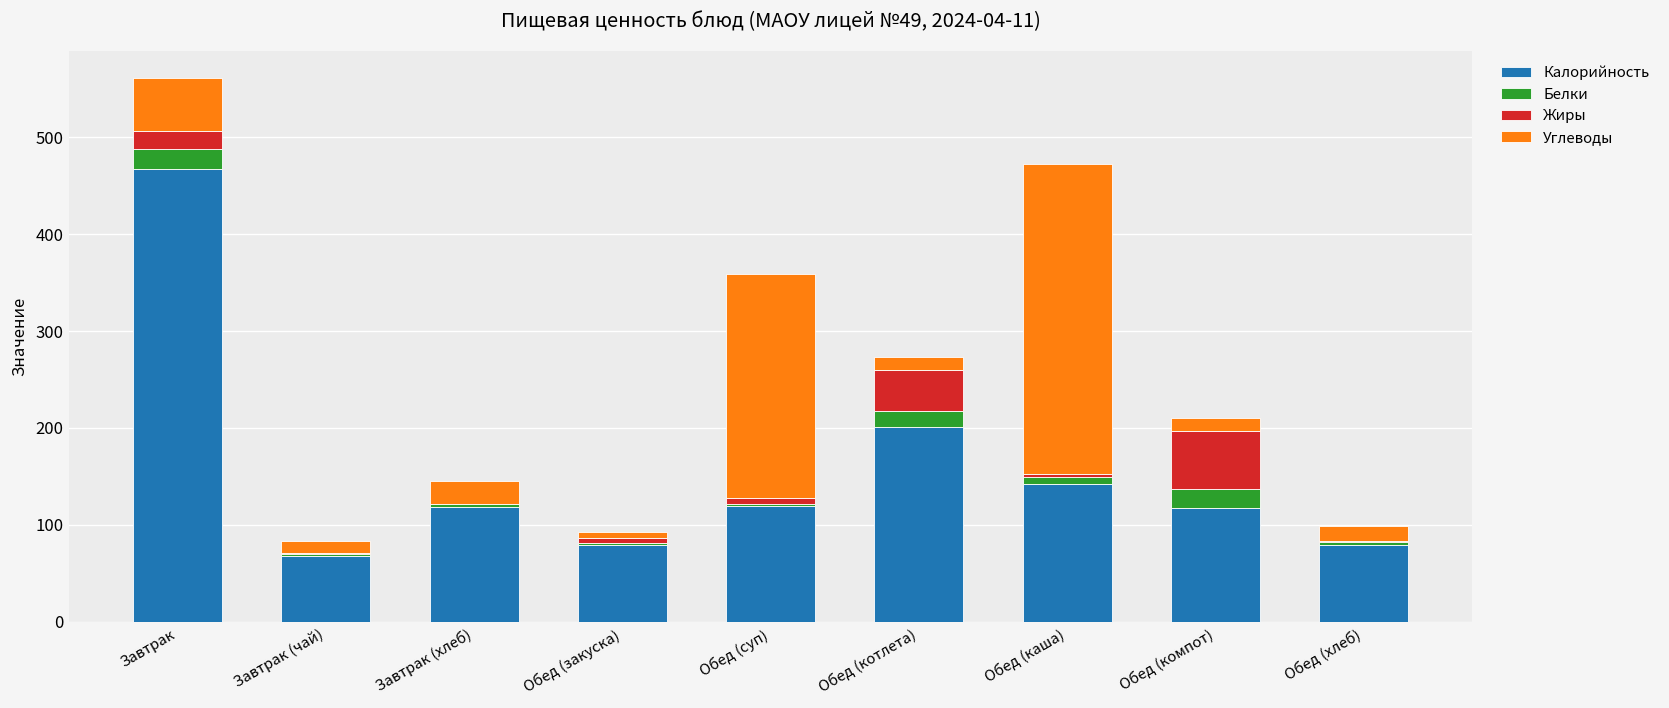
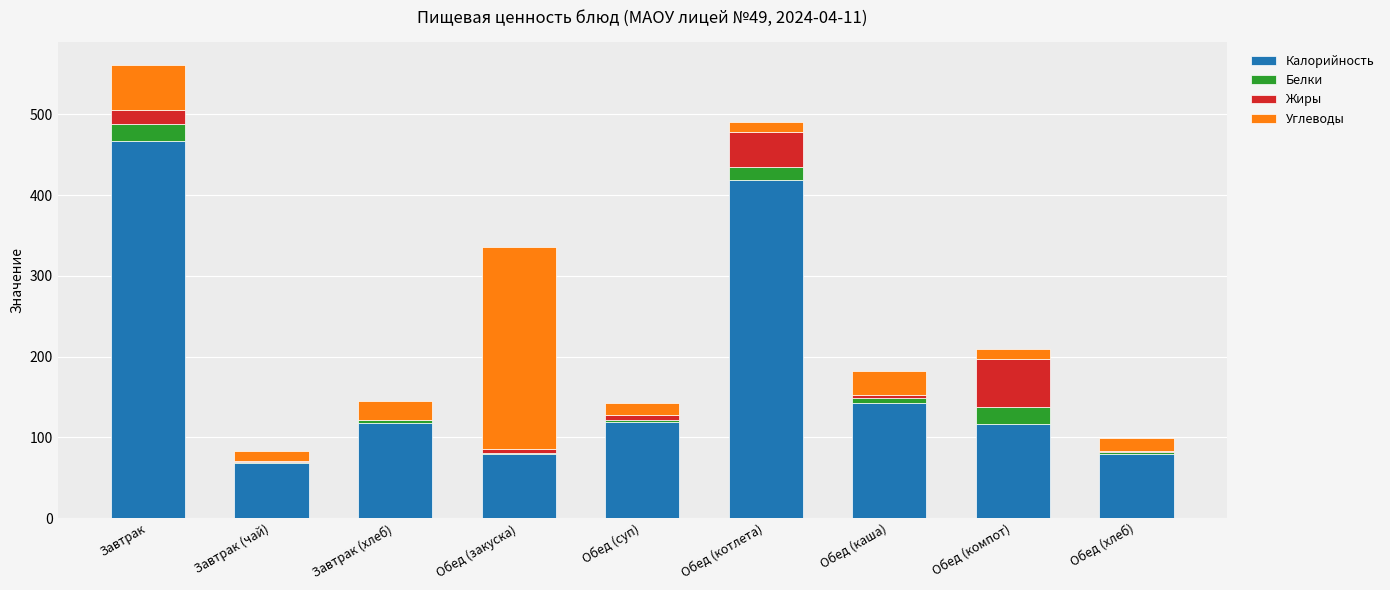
  {
    "Калорийность": {
      "Завтрак": 470,
      "Завтрак (чай)": 70,
      "Завтрак (хлеб)": 120,
      "Обед (закуска)": 80,
      "Обед (суп)": 120,
-     "Обед (котлета)": 200,
+     "Обед (котлета)": 420,
      "Обед (каша)": 140,
      "Обед (компот)": 120,
      "Обед (хлеб)": 80
    },
    "Белки": {
      "Завтрак": 20,
      "Обед (котлета)": 20,
      "Обед (каша)": 10,
      "Обед (компот)": 20
    },
    "Жиры": {
      "Завтрак": 20,
      "Обед (закуска)": 10,
      "Обед (суп)": 10,
      "Обед (котлета)": 40,
      "Обед (компот)": 60
    },
    "Углеводы": {
      "Завтрак": 60,
      "Завтрак (чай)": 10,
      "Завтрак (хлеб)": 20,
-     "Обед (закуска)": 10,
-     "Обед (суп)": 230,
+     "Обед (закуска)": 250,
+     "Обед (суп)": 10,
      "Обед (котлета)": 10,
-     "Обед (каша)": 320,
+     "Обед (каша)": 30,
      "Обед (компот)": 10,
      "Обед (хлеб)": 20
    }
  }
